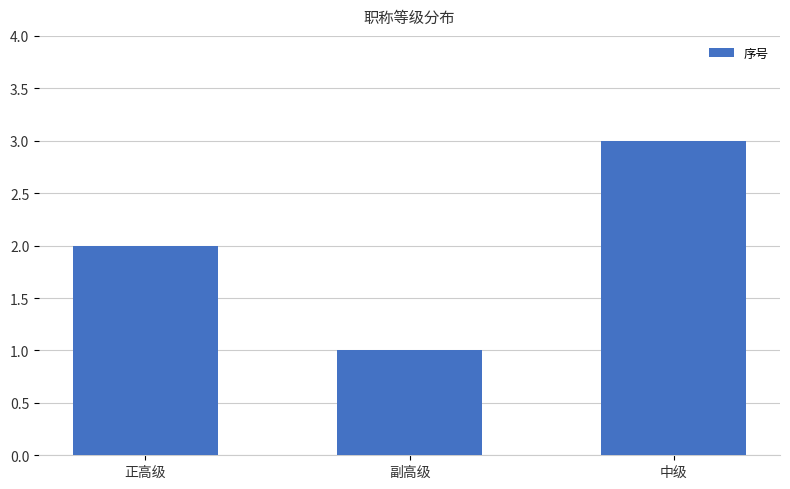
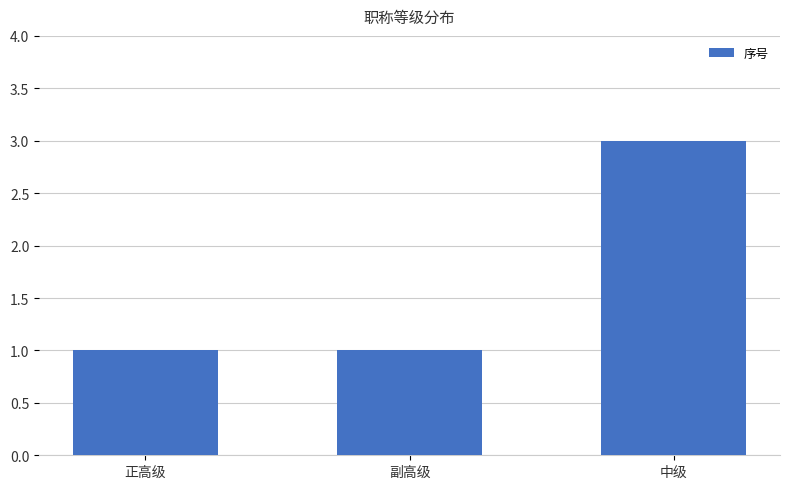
  {
-   "正高级": 2,
+   "正高级": 1,
    "副高级": 1,
    "中级": 3
  }
